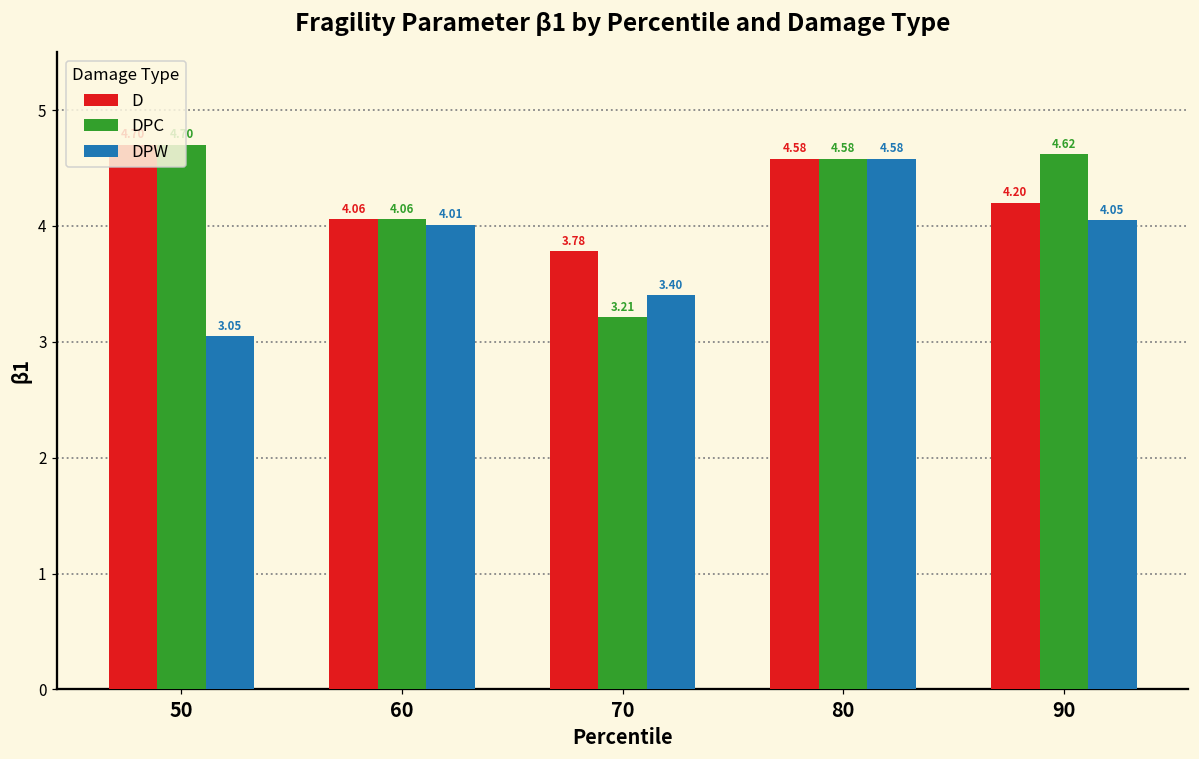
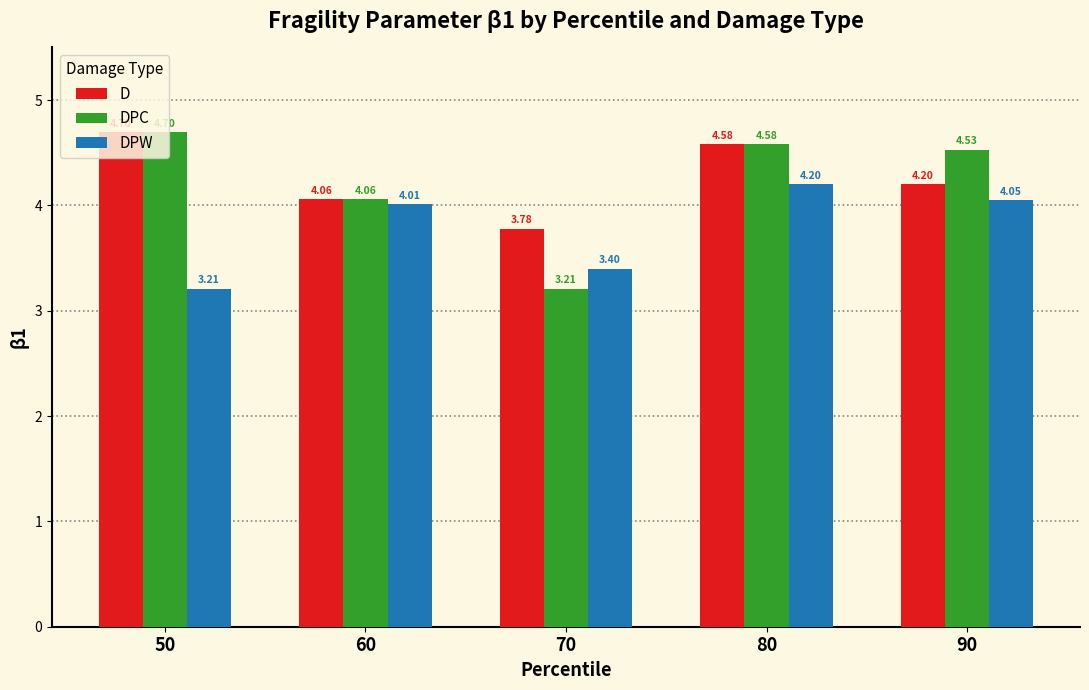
  {
    "D": {
      "60": 4.06,
      "70": 3.78,
      "80": 4.58,
      "90": 4.20
    },
    "DPC": {
      "60": 4.06,
      "70": 3.21,
      "80": 4.58,
-     "90": 4.62
+     "90": 4.53
    },
    "DPW": {
-     "50": 3.05,
+     "50": 3.21,
      "60": 4.01,
      "70": 3.40,
-     "80": 4.58,
+     "80": 4.20,
      "90": 4.05
    }
  }
